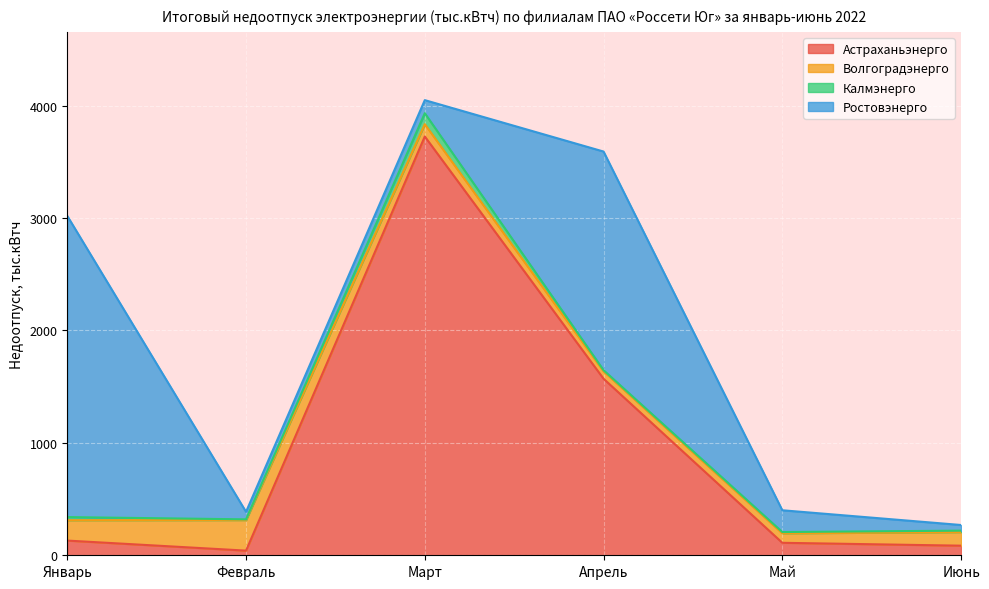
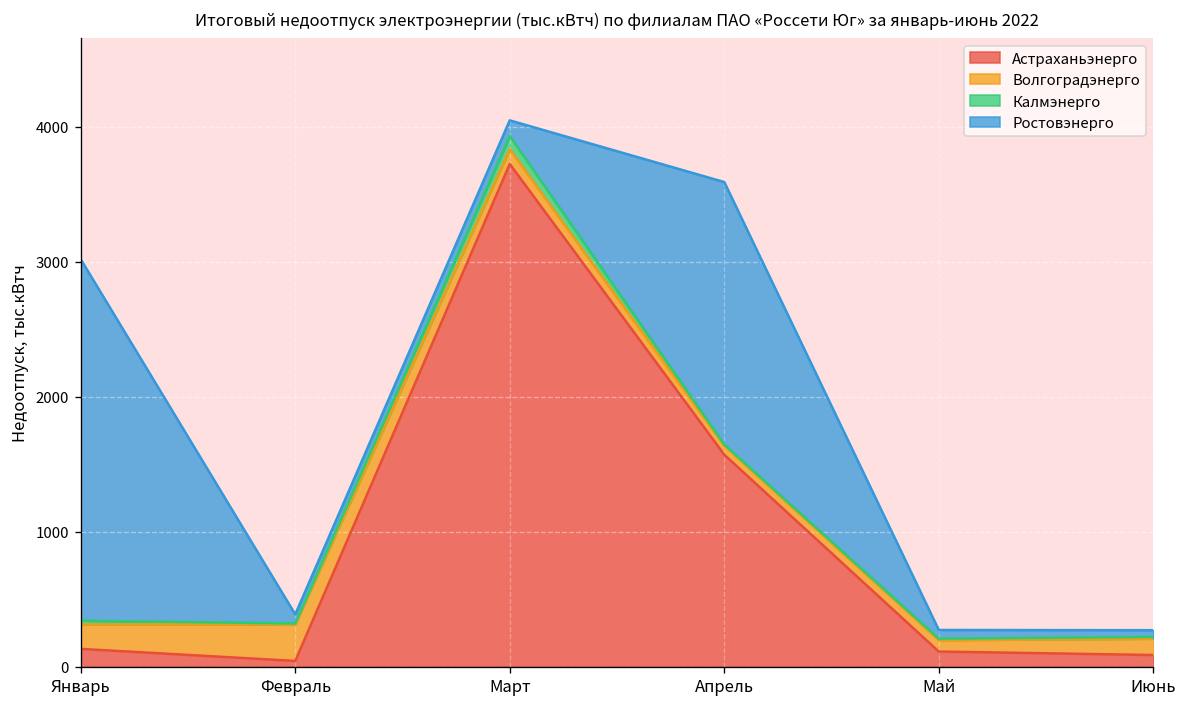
  {
    "Астраханьэнерго": {
      "Январь": 130,
      "Февраль": 40,
      "Март": 3730,
      "Апрель": 1570,
      "Май": 110,
      "Июнь": 90
    },
    "Волгоградэнерго": {
      "Январь": 180,
      "Март": 110
    },
    "Калмэнерго": {
      "Январь": 30,
      "Март": 100
    },
    "Ростовэнерго": {
      "Январь": 2680,
      "Февраль": 70,
      "Март": 120,
      "Апрель": 1950,
-     "Май": 190,
+     "Май": 60,
      "Июнь": 50
    }
  }
